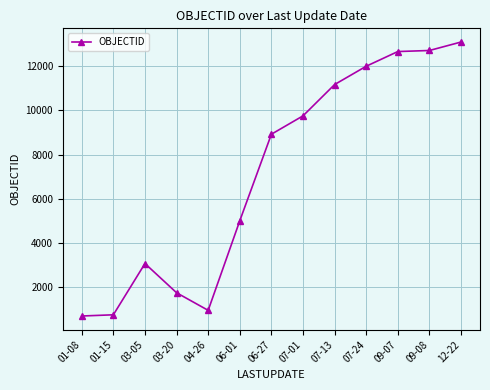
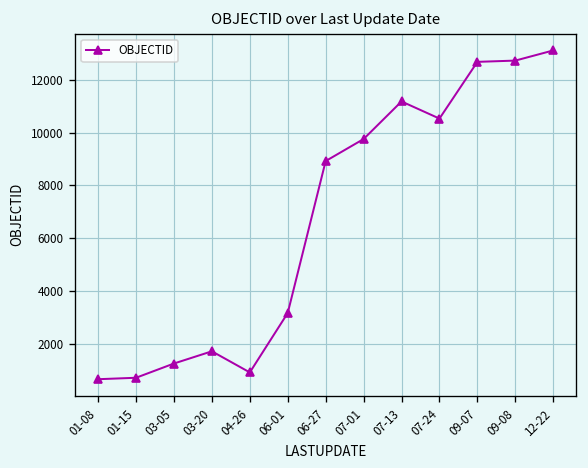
  {
    "01-08": 700,
    "01-15": 700,
-   "03-05": 3100,
+   "03-05": 1300,
    "03-20": 1700,
    "04-26": 900,
-   "06-01": 5000,
+   "06-01": 3200,
    "06-27": 8900,
    "07-01": 9800,
    "07-13": 11200,
-   "07-24": 12000,
+   "07-24": 10500,
    "09-07": 12700,
    "09-08": 12700,
    "12-22": 13100
  }
